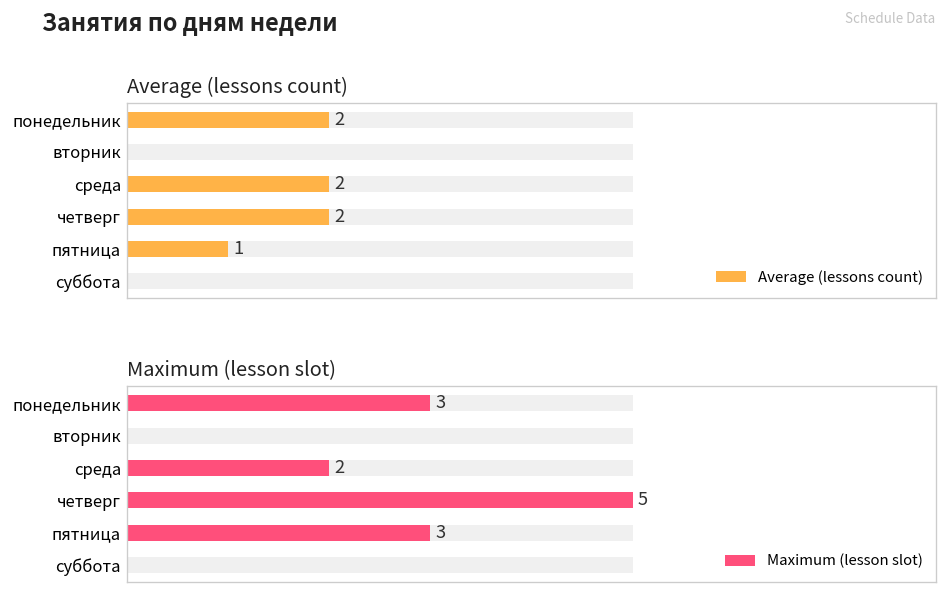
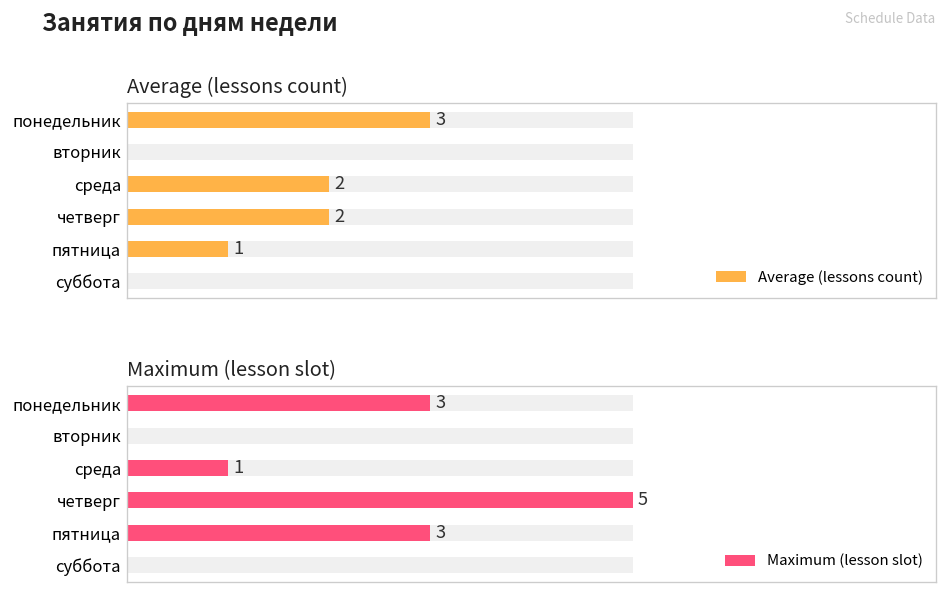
  {
    "Average (lessons count)": {
      "Average (lessons count)": {
-       "понедельник": 2
+       "понедельник": 3
      }
    },
    "Maximum (lesson slot)": {
      "Maximum (lesson slot)": {
-       "среда": 2,
+       "среда": 1,
        "четверг": 5
      }
    }
  }
